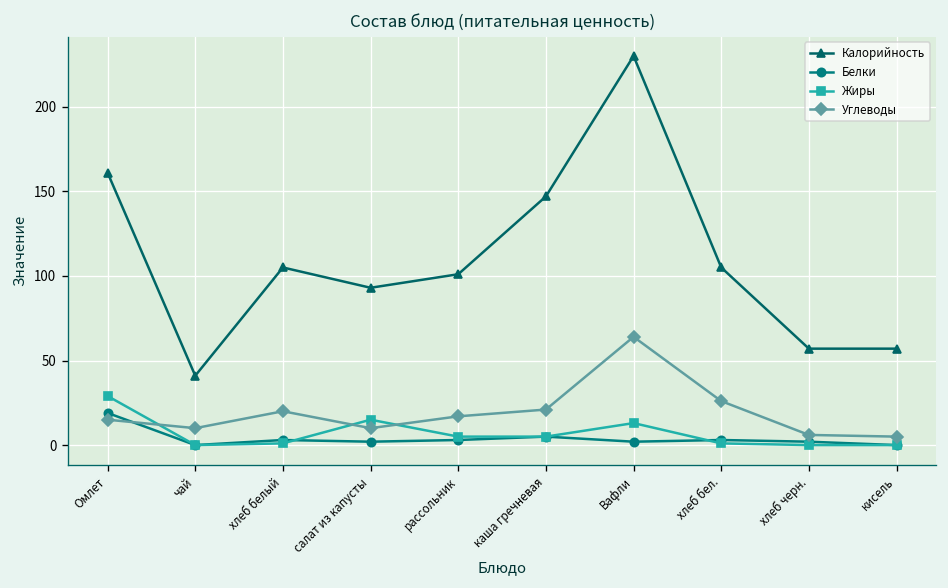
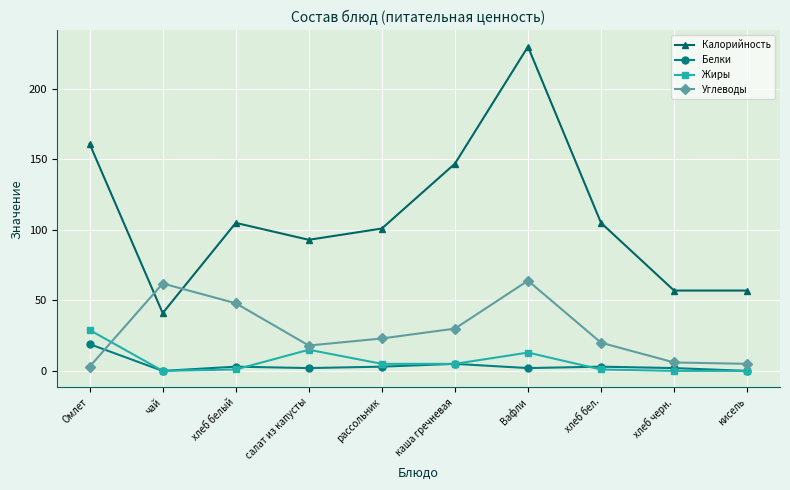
  {
    "Жиры": {
      "Омлет": 29,
      "хлеб белый": 1,
      "салат из капусты": 15,
      "рассольник": 5,
      "Вафли": 13,
      "хлеб бел.": 1,
      "хлеб черн.": 0
    },
    "Углеводы": {
-     "Омлет": 15,
-     "чай": 10,
-     "хлеб белый": 20,
-     "салат из капусты": 10,
-     "рассольник": 17,
-     "каша гречневая": 21,
+     "Омлет": 3,
+     "чай": 62,
+     "хлеб белый": 48,
+     "салат из капусты": 18,
+     "рассольник": 23,
+     "каша гречневая": 30,
      "Вафли": 64,
-     "хлеб бел.": 26,
+     "хлеб бел.": 20,
      "хлеб черн.": 6,
      "кисель": 5
    }
  }
